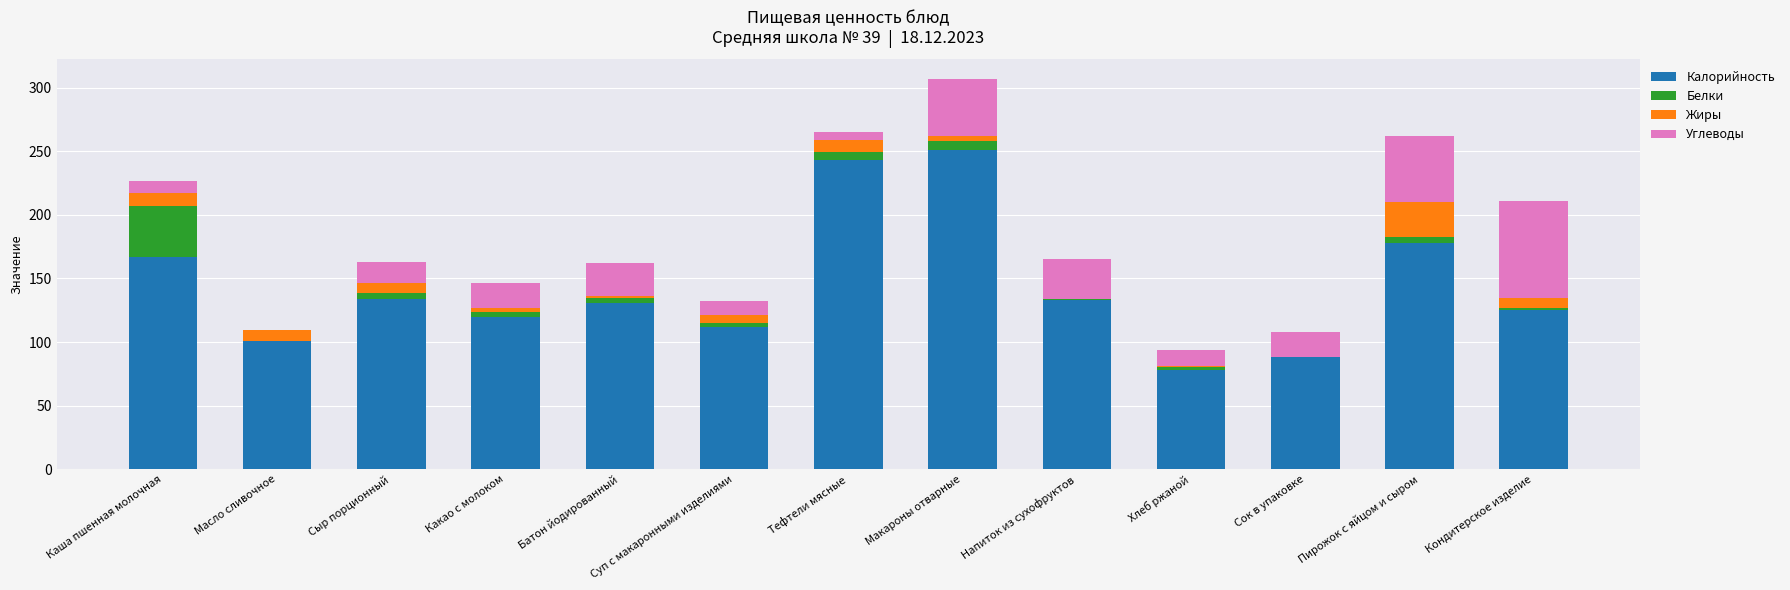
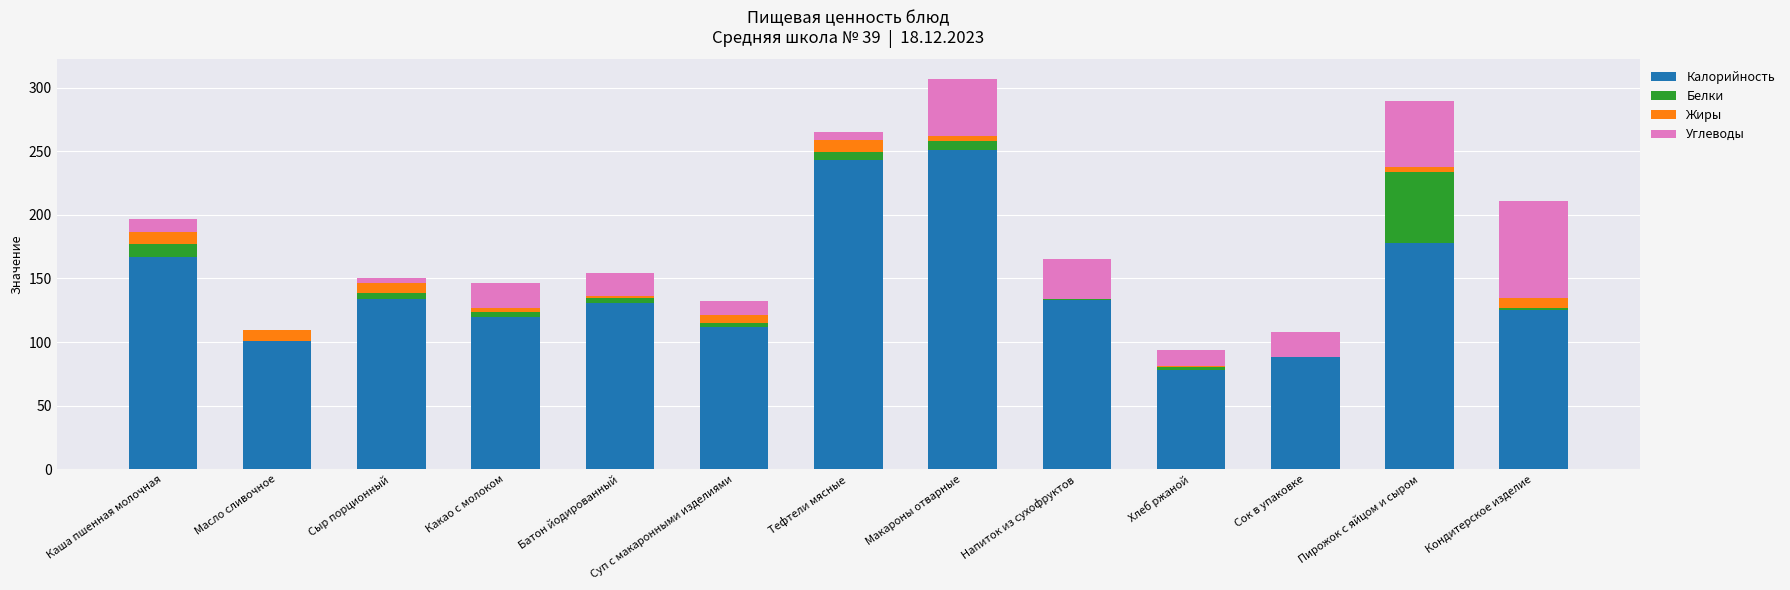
  {
    "Калорийность": {
      "Каша пшенная молочная": 167,
      "Масло сливочное": 101,
      "Сыр порционный": 134,
      "Какао с молоком": 120,
      "Батон йодированный": 131,
      "Суп с макаронными изделиями": 112,
      "Тефтели мясные": 243,
      "Макароны отварные": 251,
      "Напиток из сухофруктов": 133,
      "Хлеб ржаной": 78,
      "Сок в упаковке": 88,
      "Пирожок с яйцом и сыром": 178,
      "Кондитерское изделие": 125
    },
    "Белки": {
-     "Каша пшенная молочная": 40,
+     "Каша пшенная молочная": 10,
      "Сыр порционный": 5,
      "Какао с молоком": 4,
      "Батон йодированный": 4,
      "Суп с макаронными изделиями": 3,
      "Тефтели мясные": 6,
      "Макароны отварные": 7,
      "Хлеб ржаной": 3,
      "Сок в упаковке": 0,
-     "Пирожок с яйцом и сыром": 5,
+     "Пирожок с яйцом и сыром": 56,
      "Кондитерское изделие": 2
    },
    "Жиры": {
      "Каша пшенная молочная": 10,
      "Масло сливочное": 9,
      "Сыр порционный": 8,
      "Какао с молоком": 3,
      "Суп с макаронными изделиями": 6,
      "Тефтели мясные": 10,
      "Макароны отварные": 5,
      "Сок в упаковке": 0,
-     "Пирожок с яйцом и сыром": 27,
+     "Пирожок с яйцом и сыром": 4,
      "Кондитерское изделие": 8
    },
    "Углеводы": {
      "Каша пшенная молочная": 10,
      "Масло сливочное": 0,
-     "Сыр порционный": 17,
+     "Сыр порционный": 4,
      "Какао с молоком": 20,
-     "Батон йодированный": 26,
+     "Батон йодированный": 18,
      "Суп с макаронными изделиями": 11,
      "Тефтели мясные": 6,
      "Макароны отварные": 45,
      "Напиток из сухофруктов": 32,
      "Хлеб ржаной": 13,
      "Сок в упаковке": 20,
      "Пирожок с яйцом и сыром": 52,
      "Кондитерское изделие": 76
    }
  }
